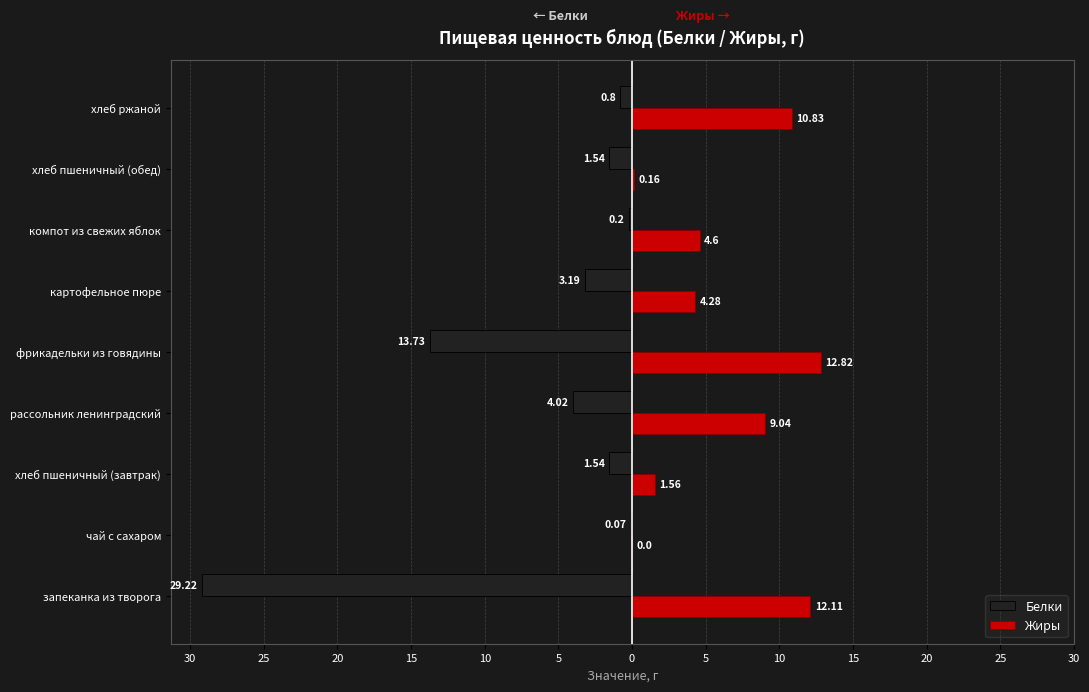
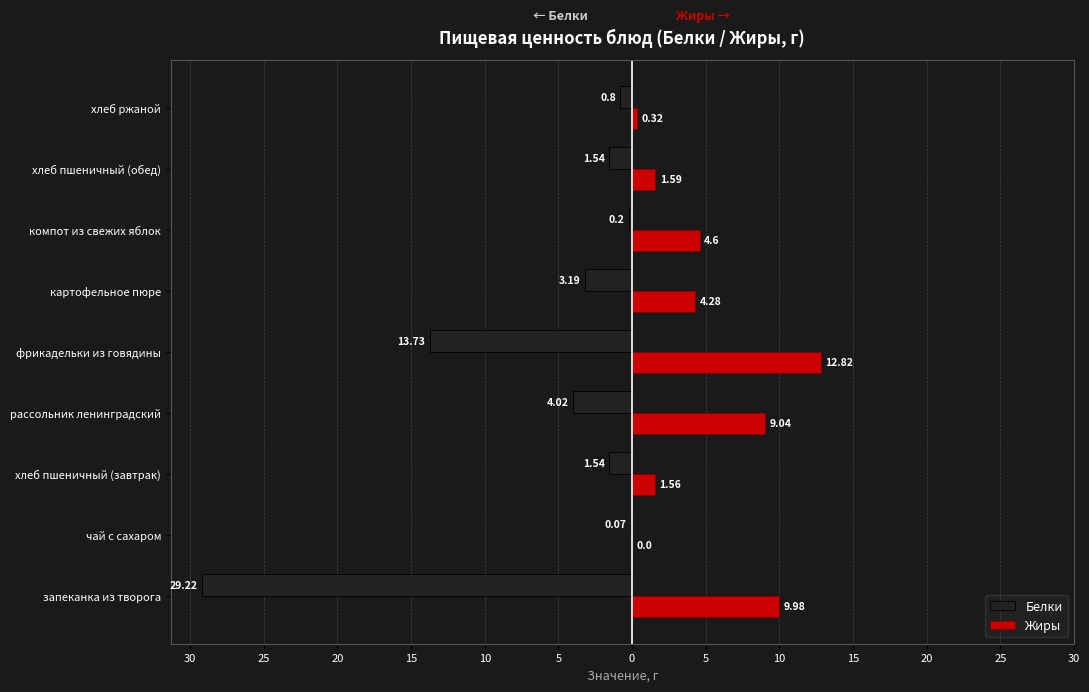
  {
    "Жиры": {
-     "хлеб ржаной": 10.83,
-     "хлеб пшеничный (обед)": 0.16,
+     "хлеб ржаной": 0.32,
+     "хлеб пшеничный (обед)": 1.59,
      "компот из свежих яблок": 4.6,
      "картофельное пюре": 4.28,
      "фрикадельки из говядины": 12.82,
      "рассольник ленинградский": 9.04,
      "хлеб пшеничный (завтрак)": 1.56,
      "чай с сахаром": 0.0,
-     "запеканка из творога": 12.11
+     "запеканка из творога": 9.98
    }
  }
